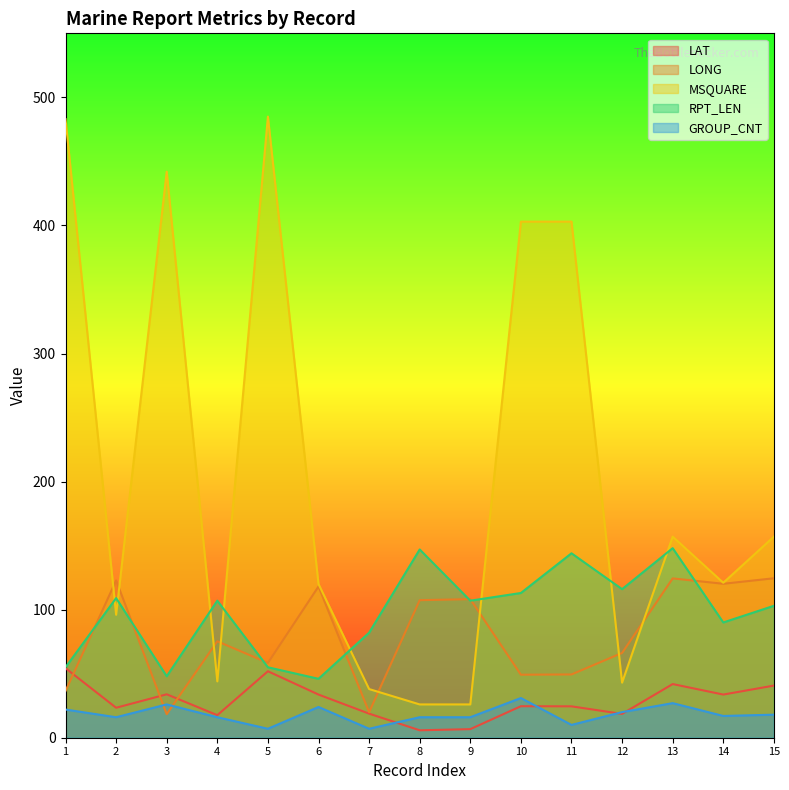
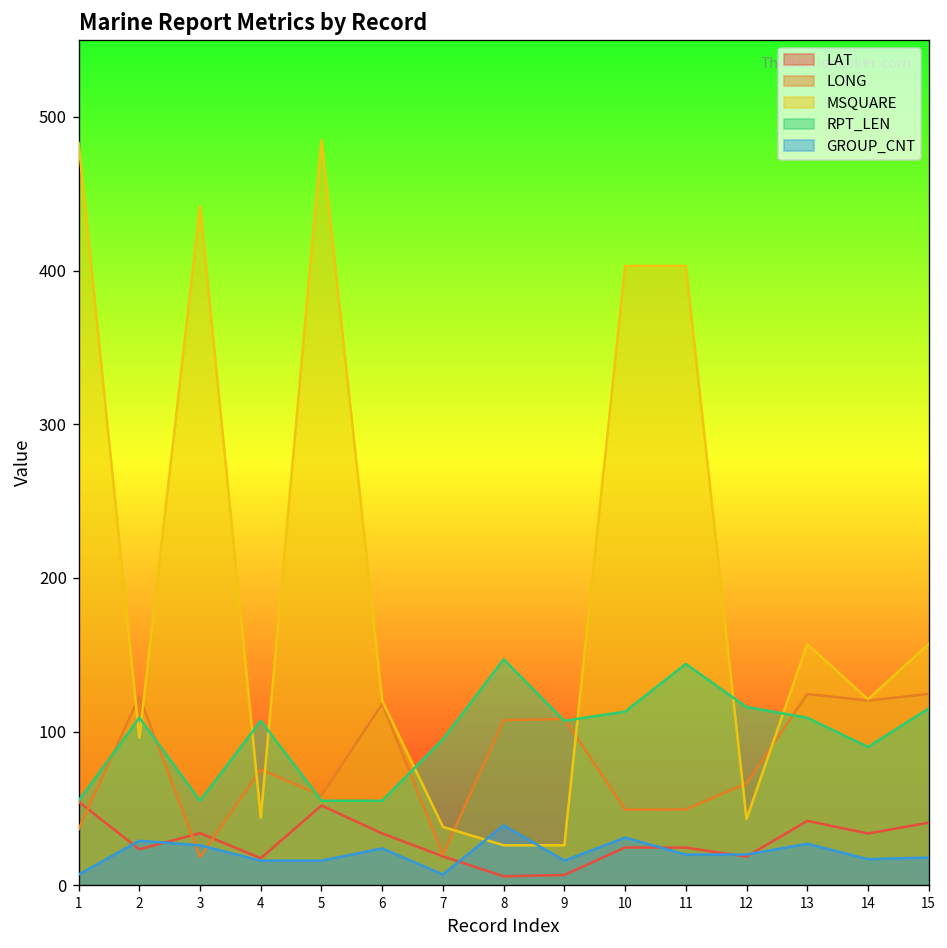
  {
    "RPT_LEN": {
      "2": 109,
-     "3": 48,
+     "3": 55,
      "4": 107,
      "5": 55,
-     "6": 46,
-     "7": 82,
+     "6": 55,
+     "7": 95,
      "8": 147,
      "10": 113,
      "11": 144,
      "12": 116,
-     "13": 148,
+     "13": 109,
      "14": 90,
-     "15": 103
+     "15": 115
    },
    "GROUP_CNT": {
-     "1": 22,
-     "2": 16,
+     "1": 7,
+     "2": 29,
      "3": 26,
-     "5": 7,
+     "5": 16,
      "6": 24,
      "7": 7,
-     "8": 16,
+     "8": 39,
      "9": 16,
      "10": 31,
-     "11": 10,
+     "11": 20,
      "13": 27,
      "14": 17,
      "15": 18
    }
  }
